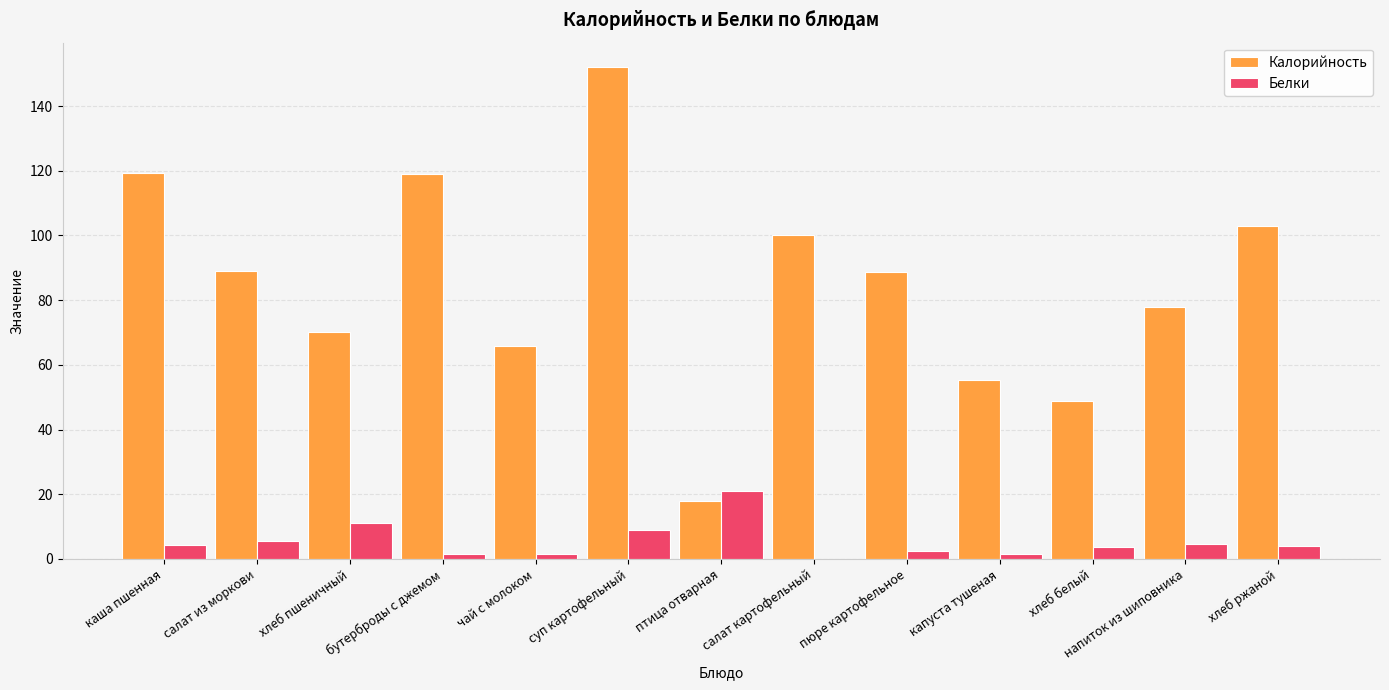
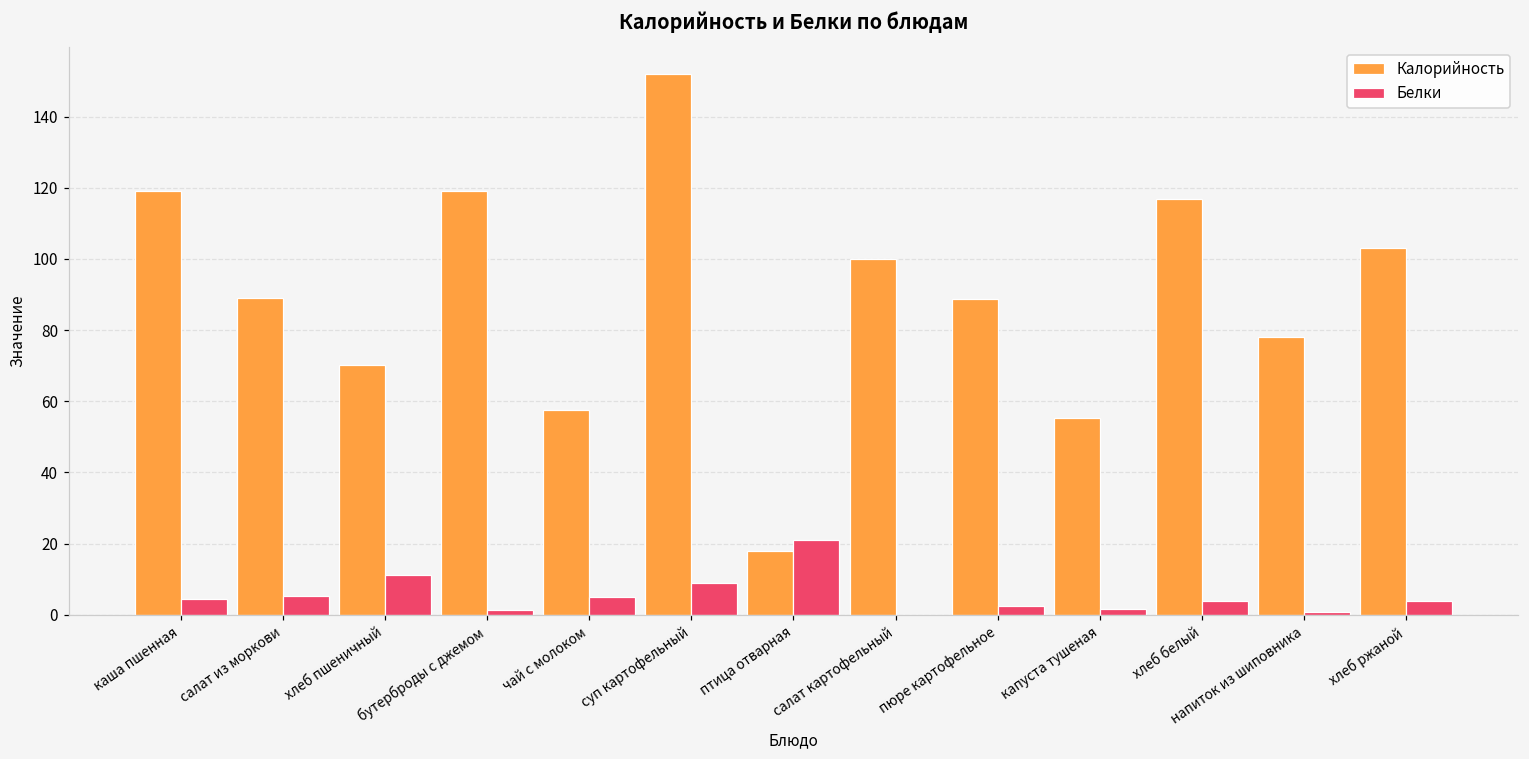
  {
    "Калорийность": {
      "каша пшенная": 119,
      "салат из моркови": 89,
      "хлеб пшеничный": 70,
      "бутерброды с джемом": 119,
-     "чай с молоком": 66,
+     "чай с молоком": 58,
      "суп картофельный": 152,
      "птица отварная": 18,
      "салат картофельный": 100,
      "пюре картофельное": 89,
      "капуста тушеная": 55,
-     "хлеб белый": 49,
+     "хлеб белый": 117,
      "напиток из шиповника": 78,
      "хлеб ржаной": 103
    },
    "Белки": {
      "каша пшенная": 4,
      "салат из моркови": 5,
      "хлеб пшеничный": 11,
      "бутерброды с джемом": 1,
-     "чай с молоком": 1,
+     "чай с молоком": 5,
      "суп картофельный": 9,
      "птица отварная": 21,
      "салат картофельный": 0,
      "пюре картофельное": 3,
      "капуста тушеная": 2,
      "хлеб белый": 4,
-     "напиток из шиповника": 5,
+     "напиток из шиповника": 1,
      "хлеб ржаной": 4
    }
  }
